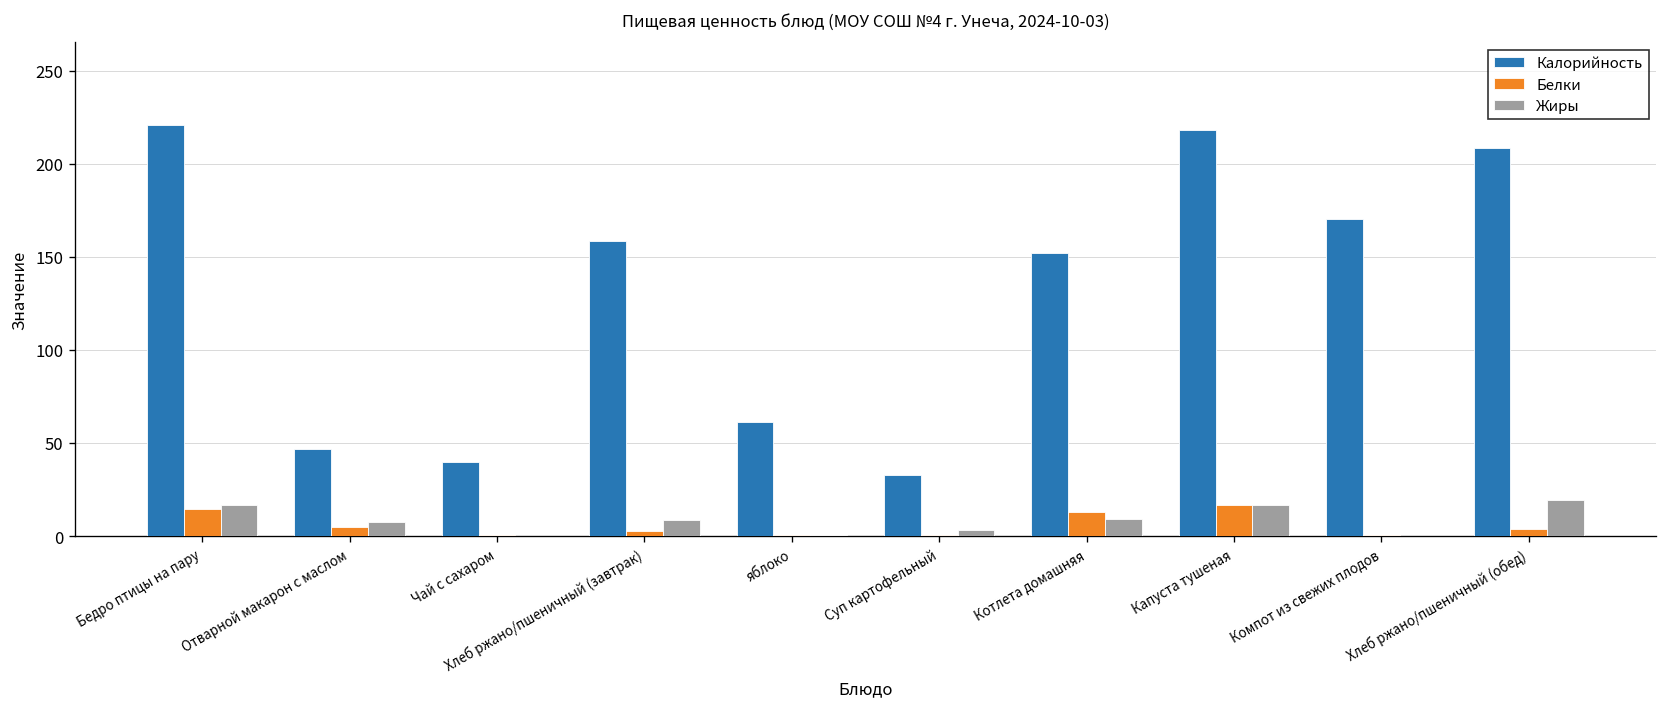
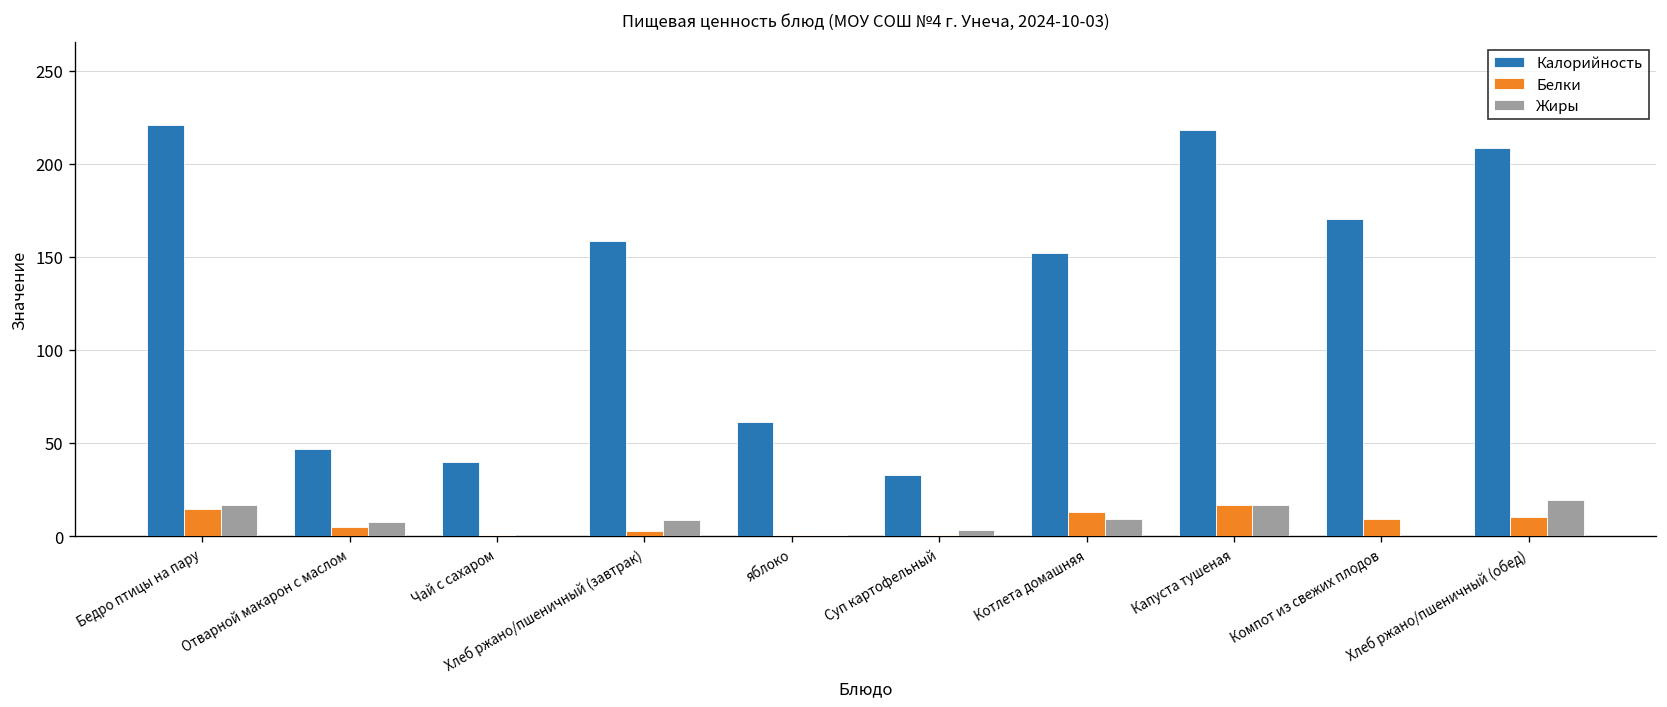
  {
    "Калорийность": {
      "Бедро птицы на пару": 221,
      "Отварной макарон с маслом": 47,
      "Чай с сахаром": 40,
      "Хлеб ржано/пшеничный (завтрак)": 159,
      "яблоко": 61,
      "Суп картофельный": 33,
      "Котлета домашняя": 152,
      "Капуста тушеная": 218,
      "Компот из свежих плодов": 170,
      "Хлеб ржано/пшеничный (обед)": 209
    },
    "Белки": {
      "Бедро птицы на пару": 15,
      "Отварной макарон с маслом": 5,
      "Хлеб ржано/пшеничный (завтрак)": 3,
      "Котлета домашняя": 13,
      "Капуста тушеная": 17,
-     "Компот из свежих плодов": 1,
-     "Хлеб ржано/пшеничный (обед)": 4
+     "Компот из свежих плодов": 9,
+     "Хлеб ржано/пшеничный (обед)": 10
    },
    "Жиры": {
      "Бедро птицы на пару": 17,
      "Отварной макарон с маслом": 8,
      "Чай с сахаром": 0,
      "Хлеб ржано/пшеничный (завтрак)": 9,
      "Суп картофельный": 3,
      "Котлета домашняя": 9,
      "Капуста тушеная": 17,
      "Компот из свежих плодов": 0,
      "Хлеб ржано/пшеничный (обед)": 20
    }
  }
